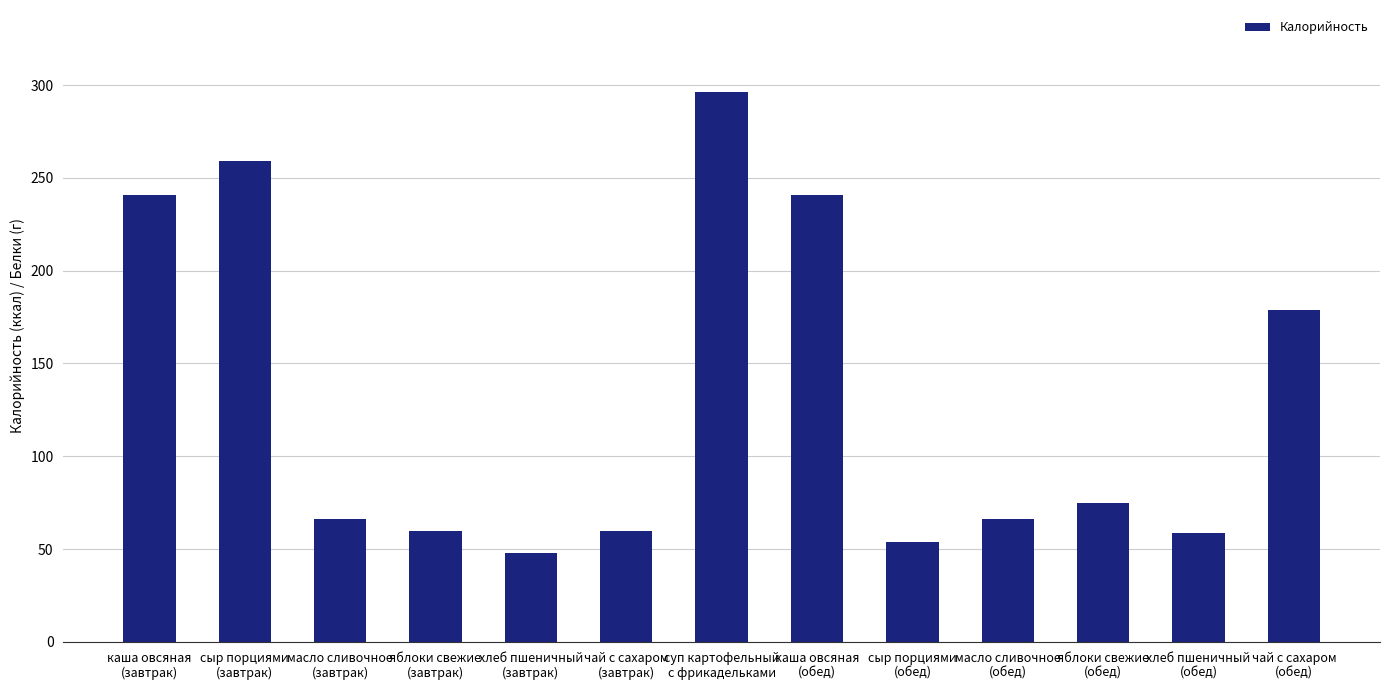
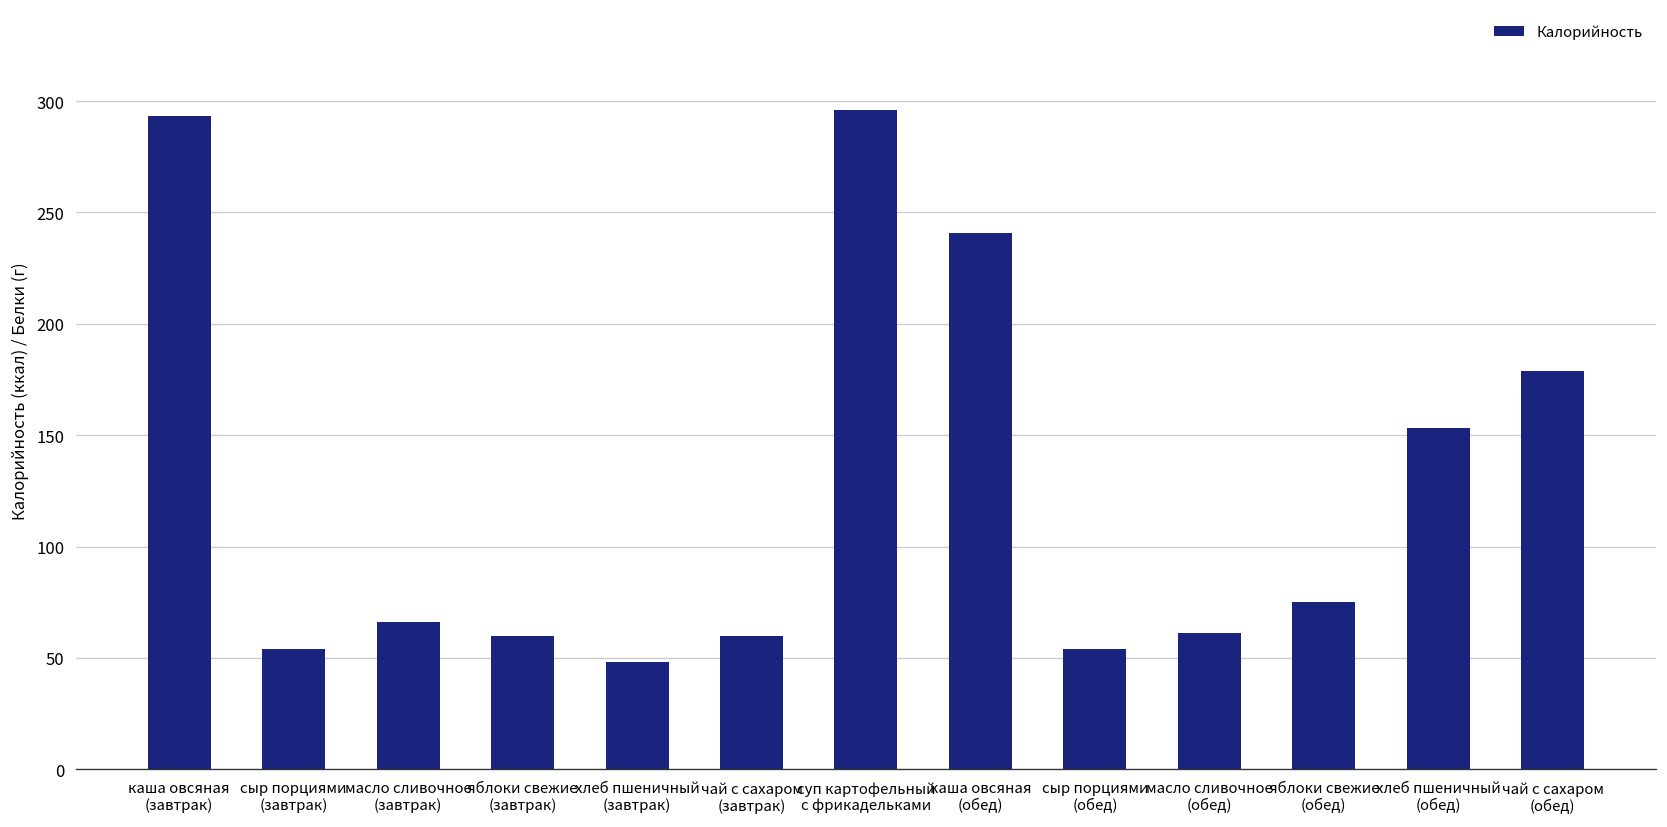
  {
-   "каша овсяная (завтрак)": 241,
-   "сыр порциями (завтрак)": 259,
+   "каша овсяная (завтрак)": 293,
+   "сыр порциями (завтрак)": 54,
    "масло сливочное (завтрак)": 66,
    "яблоки свежие (завтрак)": 60,
    "хлеб пшеничный (завтрак)": 48,
    "чай с сахаром (завтрак)": 60,
    "суп картофельный с фрикадельками": 296,
    "каша овсяная (обед)": 241,
    "сыр порциями (обед)": 54,
-   "масло сливочное (обед)": 66,
+   "масло сливочное (обед)": 61,
    "яблоки свежие (обед)": 75,
-   "хлеб пшеничный (обед)": 58,
+   "хлеб пшеничный (обед)": 153,
    "чай с сахаром (обед)": 179
  }
